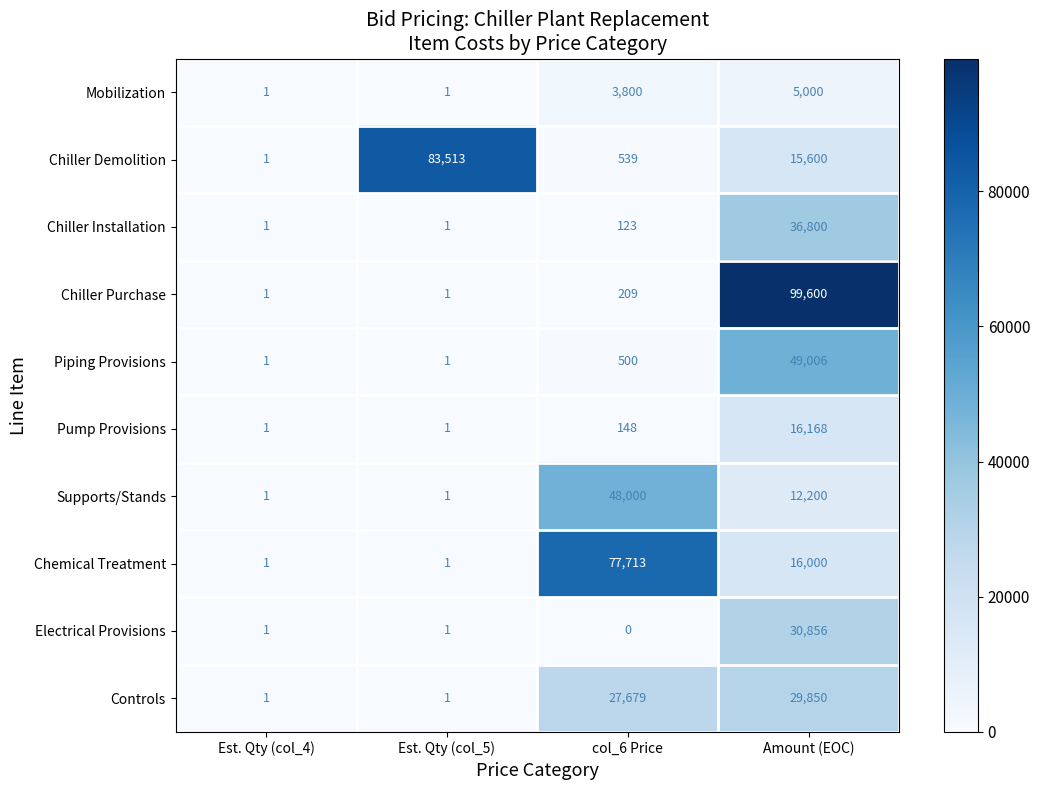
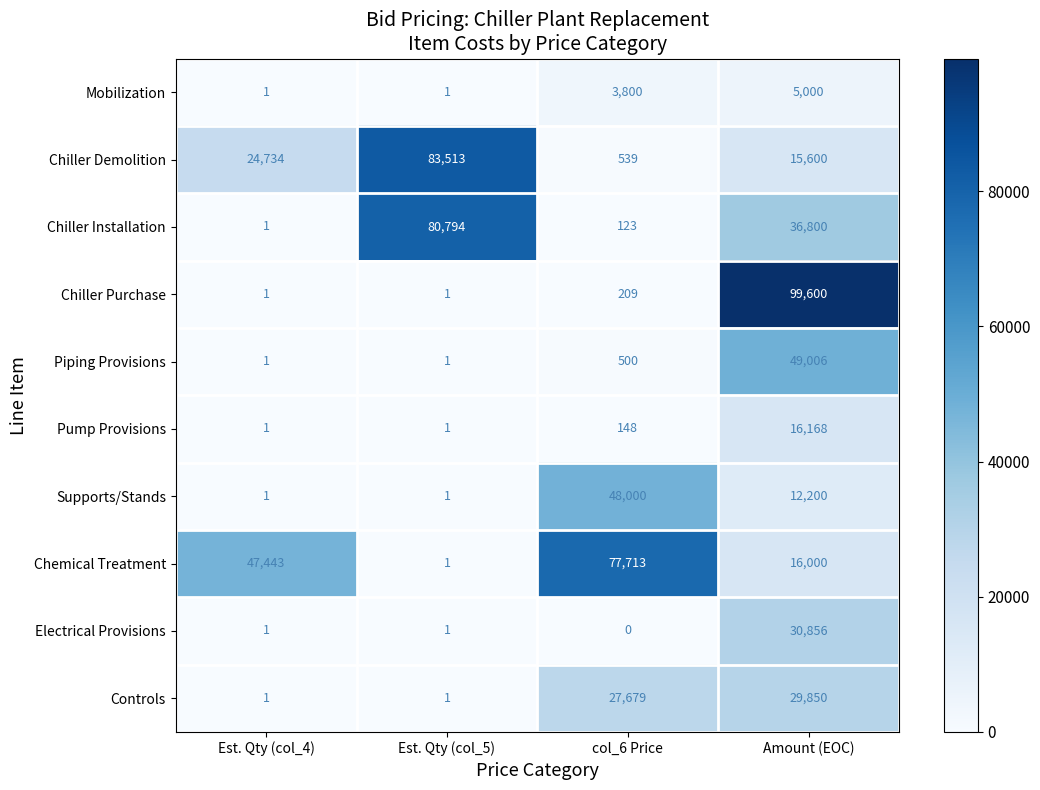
  {
    "Mobilization": {
      "Est. Qty (col_4)": "1",
      "Est. Qty (col_5)": "1",
      "col_6 Price": "3,800",
      "Amount (EOC)": "5,000"
    },
    "Chiller Demolition": {
-     "Est. Qty (col_4)": "1",
+     "Est. Qty (col_4)": "24,734",
      "Est. Qty (col_5)": "83,513",
      "col_6 Price": "539",
      "Amount (EOC)": "15,600"
    },
    "Chiller Installation": {
      "Est. Qty (col_4)": "1",
-     "Est. Qty (col_5)": "1",
+     "Est. Qty (col_5)": "80,794",
      "col_6 Price": "123",
      "Amount (EOC)": "36,800"
    },
    "Chiller Purchase": {
      "Est. Qty (col_4)": "1",
      "Est. Qty (col_5)": "1",
      "col_6 Price": "209",
      "Amount (EOC)": "99,600"
    },
    "Piping Provisions": {
      "Est. Qty (col_4)": "1",
      "Est. Qty (col_5)": "1",
      "col_6 Price": "500"
    },
    "Pump Provisions": {
      "Est. Qty (col_4)": "1",
      "Est. Qty (col_5)": "1",
      "col_6 Price": "148",
      "Amount (EOC)": "16,168"
    },
    "Supports/Stands": {
      "Est. Qty (col_4)": "1",
      "Est. Qty (col_5)": "1",
      "Amount (EOC)": "12,200"
    },
    "Chemical Treatment": {
-     "Est. Qty (col_4)": "1",
+     "Est. Qty (col_4)": "47,443",
      "Est. Qty (col_5)": "1",
      "col_6 Price": "77,713",
      "Amount (EOC)": "16,000"
    },
    "Electrical Provisions": {
      "Est. Qty (col_4)": "1",
      "Est. Qty (col_5)": "1",
      "col_6 Price": "0",
      "Amount (EOC)": "30,856"
    },
    "Controls": {
      "Est. Qty (col_4)": "1",
      "Est. Qty (col_5)": "1",
      "col_6 Price": "27,679",
      "Amount (EOC)": "29,850"
    }
  }
